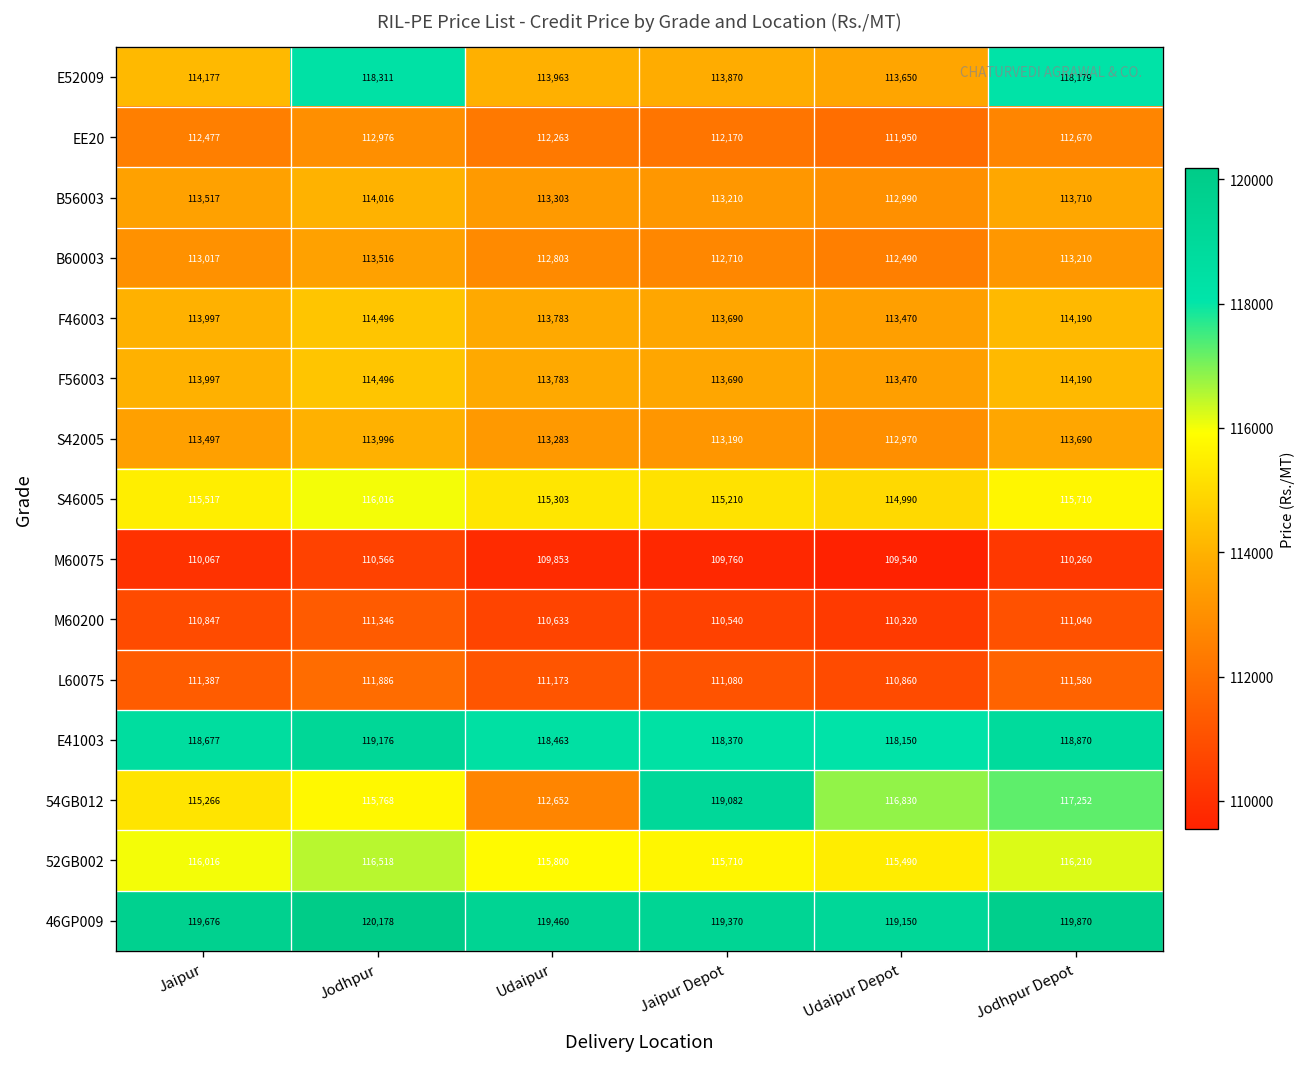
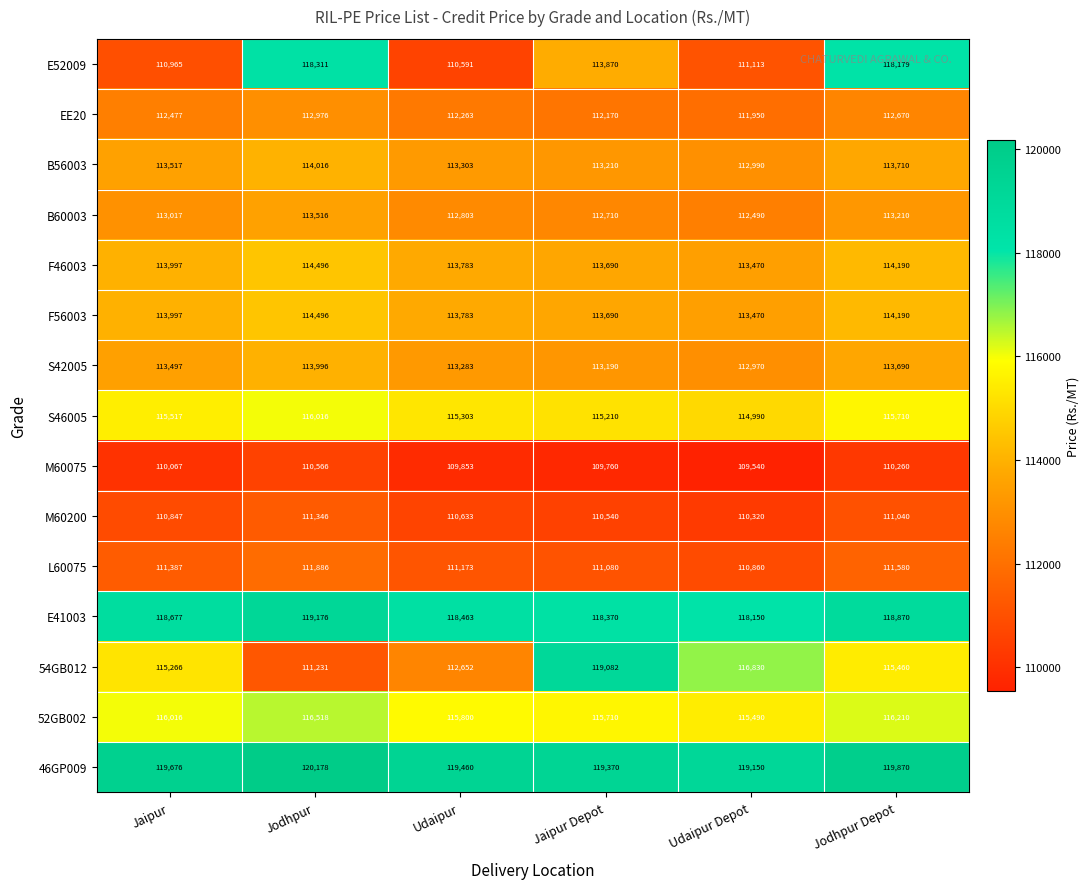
  {
    "E52009": {
-     "Jaipur": "114,177",
+     "Jaipur": "110,965",
      "Jodhpur": "118,311",
-     "Udaipur": "113,963",
+     "Udaipur": "110,591",
      "Jaipur Depot": "113,870",
-     "Udaipur Depot": "113,650"
+     "Udaipur Depot": "111,113"
    },
    "EE20": {
      "Jaipur": "112,477",
      "Jodhpur": "112,976",
      "Udaipur": "112,263",
      "Jaipur Depot": "112,170",
      "Udaipur Depot": "111,950",
      "Jodhpur Depot": "112,670"
    },
    "B56003": {
      "Jaipur": "113,517",
      "Jodhpur": "114,016",
      "Udaipur": "113,303",
      "Jaipur Depot": "113,210",
      "Udaipur Depot": "112,990",
      "Jodhpur Depot": "113,710"
    },
    "B60003": {
      "Jaipur": "113,017",
      "Jodhpur": "113,516",
      "Udaipur": "112,803",
      "Jaipur Depot": "112,710",
      "Udaipur Depot": "112,490",
      "Jodhpur Depot": "113,210"
    },
    "F46003": {
      "Jaipur": "113,997",
      "Jodhpur": "114,496",
      "Udaipur": "113,783",
      "Jaipur Depot": "113,690",
      "Udaipur Depot": "113,470",
      "Jodhpur Depot": "114,190"
    },
    "F56003": {
      "Jaipur": "113,997",
      "Jodhpur": "114,496",
      "Udaipur": "113,783",
      "Jaipur Depot": "113,690",
      "Udaipur Depot": "113,470",
      "Jodhpur Depot": "114,190"
    },
    "S42005": {
      "Jaipur": "113,497",
      "Jodhpur": "113,996",
      "Udaipur": "113,283",
      "Jaipur Depot": "113,190",
      "Udaipur Depot": "112,970",
      "Jodhpur Depot": "113,690"
    },
    "S46005": {
      "Jaipur": "115,517",
      "Jodhpur": "116,016",
      "Udaipur": "115,303",
      "Jaipur Depot": "115,210",
      "Udaipur Depot": "114,990",
      "Jodhpur Depot": "115,710"
    },
    "M60075": {
      "Jaipur": "110,067",
      "Jodhpur": "110,566",
      "Udaipur": "109,853",
      "Jaipur Depot": "109,760",
      "Udaipur Depot": "109,540",
      "Jodhpur Depot": "110,260"
    },
    "M60200": {
      "Jaipur": "110,847",
      "Jodhpur": "111,346",
      "Udaipur": "110,633",
      "Jaipur Depot": "110,540",
      "Udaipur Depot": "110,320",
      "Jodhpur Depot": "111,040"
    },
    "L60075": {
      "Jaipur": "111,387",
      "Jodhpur": "111,886",
      "Udaipur": "111,173",
      "Jaipur Depot": "111,080",
      "Udaipur Depot": "110,860",
      "Jodhpur Depot": "111,580"
    },
    "E41003": {
      "Jaipur": "118,677",
      "Jodhpur": "119,176",
      "Udaipur": "118,463",
      "Jaipur Depot": "118,370",
      "Udaipur Depot": "118,150",
      "Jodhpur Depot": "118,870"
    },
    "54GB012": {
      "Jaipur": "115,266",
-     "Jodhpur": "115,768",
+     "Jodhpur": "111,231",
      "Udaipur": "112,652",
      "Jaipur Depot": "119,082",
      "Udaipur Depot": "116,830",
-     "Jodhpur Depot": "117,252"
+     "Jodhpur Depot": "115,460"
    },
    "52GB002": {
      "Jaipur": "116,016",
      "Jodhpur": "116,518",
      "Udaipur": "115,800",
      "Jaipur Depot": "115,710",
      "Udaipur Depot": "115,490",
      "Jodhpur Depot": "116,210"
    },
    "46GP009": {
      "Jaipur": "119,676",
      "Jodhpur": "120,178",
      "Udaipur": "119,460",
      "Jaipur Depot": "119,370",
      "Udaipur Depot": "119,150",
      "Jodhpur Depot": "119,870"
    }
  }
